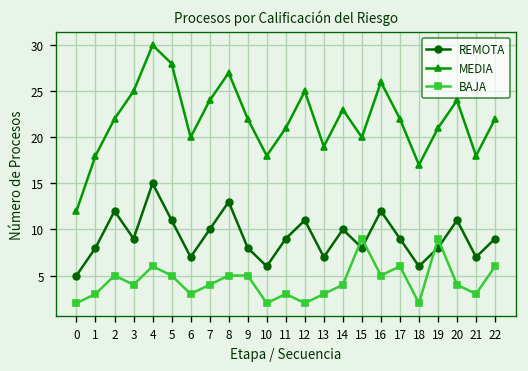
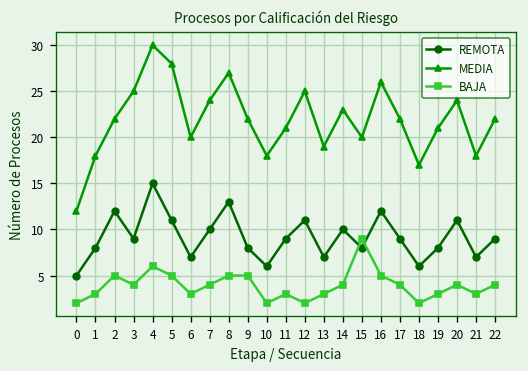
  {
    "BAJA": {
      "0": 2,
      "1": 3,
      "2": 5,
      "3": 4,
      "4": 6,
      "5": 5,
      "6": 3,
      "7": 4,
      "8": 5,
      "9": 5,
      "10": 2,
      "11": 3,
      "12": 2,
      "13": 3,
      "14": 4,
      "15": 9,
      "16": 5,
-     "17": 6,
+     "17": 4,
      "18": 2,
-     "19": 9,
+     "19": 3,
      "20": 4,
      "21": 3,
-     "22": 6
+     "22": 4
    }
  }
